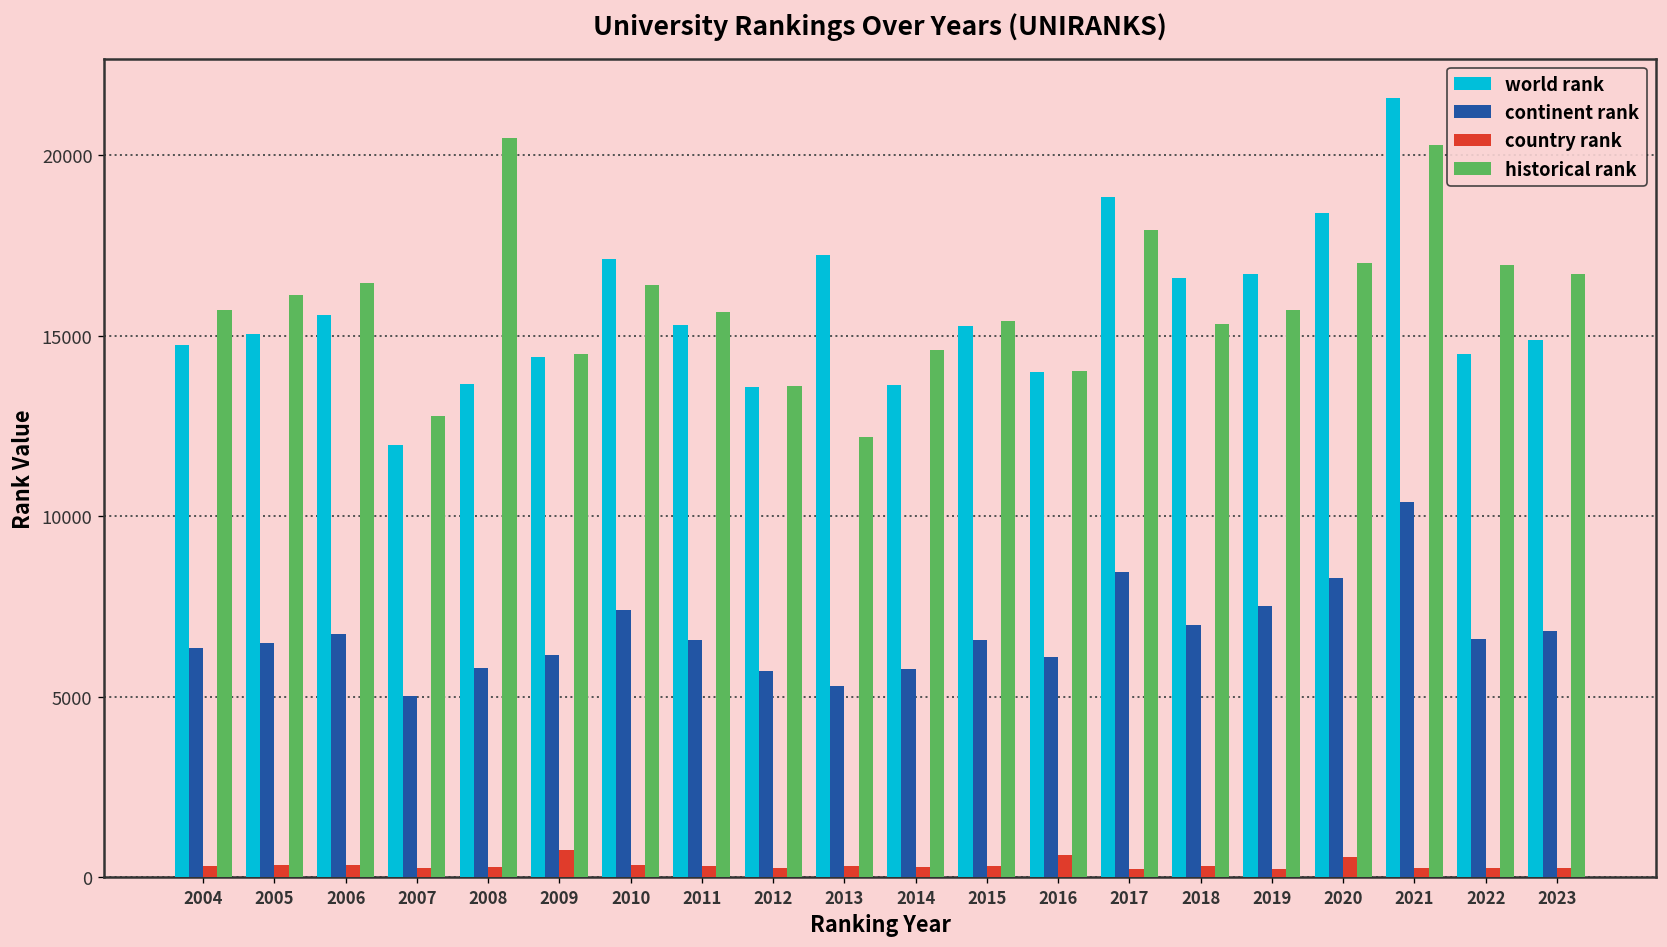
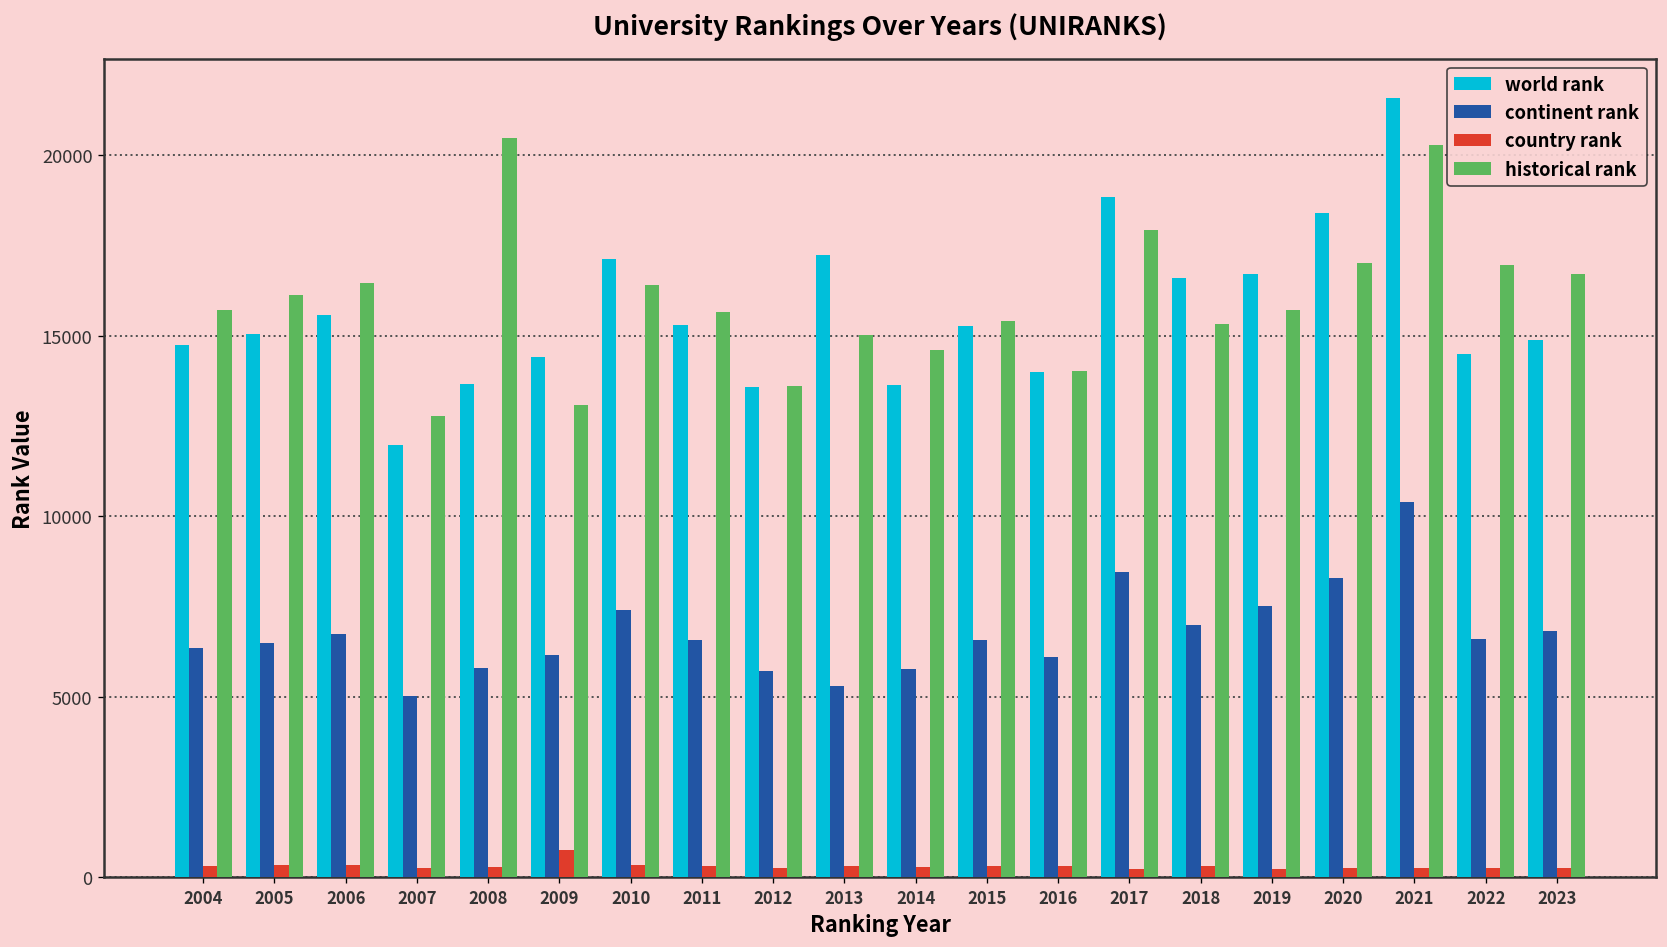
  {
    "world rank": {
      "2004": 14700,
      "2005": 15000,
      "2006": 15600,
      "2007": 12000,
      "2008": 13700,
      "2009": 14400,
      "2010": 17100,
      "2011": 15300,
      "2012": 13600,
      "2013": 17200,
      "2014": 13600,
      "2015": 15300,
      "2016": 14000,
      "2017": 18800,
      "2018": 16600,
      "2019": 16700,
      "2020": 18400,
      "2021": 21600,
      "2022": 14500,
      "2023": 14900
    },
    "continent rank": {
      "2004": 6300,
      "2005": 6500,
      "2006": 6700,
      "2007": 5000,
      "2008": 5800,
      "2009": 6200,
      "2010": 7400,
      "2011": 6600,
      "2012": 5700,
      "2013": 5300,
      "2014": 5800,
      "2015": 6600,
      "2016": 6100,
      "2017": 8500,
      "2018": 7000,
      "2019": 7500,
      "2020": 8300,
      "2021": 10400,
      "2022": 6600,
      "2023": 6800
    },
    "country rank": {
      "2004": 300,
      "2005": 300,
      "2006": 300,
      "2007": 300,
      "2008": 300,
      "2009": 800,
      "2010": 300,
      "2011": 300,
      "2012": 300,
      "2013": 300,
      "2014": 300,
      "2015": 300,
-     "2016": 600,
+     "2016": 300,
      "2017": 200,
      "2018": 300,
      "2019": 200,
-     "2020": 600,
+     "2020": 200,
      "2021": 300,
      "2022": 300,
      "2023": 300
    },
    "historical rank": {
      "2004": 15700,
      "2005": 16100,
      "2006": 16500,
      "2007": 12800,
      "2008": 20500,
-     "2009": 14500,
+     "2009": 13100,
      "2010": 16400,
      "2011": 15600,
      "2012": 13600,
-     "2013": 12200,
+     "2013": 15000,
      "2014": 14600,
      "2015": 15400,
      "2016": 14000,
      "2017": 17900,
      "2018": 15300,
      "2019": 15700,
      "2020": 17000,
      "2021": 20300,
      "2022": 17000,
      "2023": 16700
    }
  }
